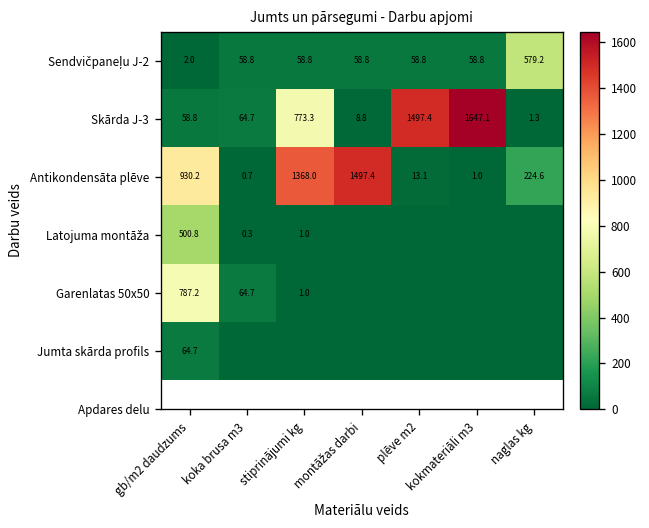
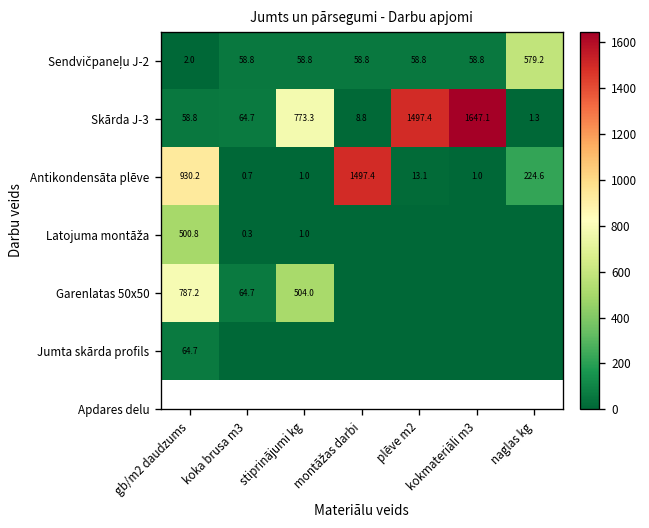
  {
    "Sendvičpaneļu J-2": {
      "gb/m2 daudzums": 2.0,
      "koka brusa m3": 58.8,
      "stiprinājumi kg": 58.8,
      "montāžas darbi": 58.8,
      "plēve m2": 58.8,
      "kokmateriāli m3": 58.8,
      "naglas kg": 579.2
    },
    "Skārda J-3": {
      "gb/m2 daudzums": 58.8,
      "koka brusa m3": 64.7,
      "stiprinājumi kg": 773.3,
      "montāžas darbi": 8.8,
      "plēve m2": 1497.4,
      "kokmateriāli m3": 1647.1,
      "naglas kg": 1.3
    },
    "Antikondensāta plēve": {
      "gb/m2 daudzums": 930.2,
      "koka brusa m3": 0.7,
-     "stiprinājumi kg": 1368.0,
+     "stiprinājumi kg": 1.0,
      "montāžas darbi": 1497.4,
      "plēve m2": 13.1,
      "kokmateriāli m3": 1.0,
      "naglas kg": 224.6
    },
    "Latojuma montāža": {
      "gb/m2 daudzums": 500.8,
      "koka brusa m3": 0.3,
      "stiprinājumi kg": 1.0
    },
    "Garenlatas 50x50": {
      "gb/m2 daudzums": 787.2,
      "koka brusa m3": 64.7,
-     "stiprinājumi kg": 1.0
+     "stiprinājumi kg": 504.0
    },
    "Jumta skārda profils": {
      "gb/m2 daudzums": 64.7
    }
  }
